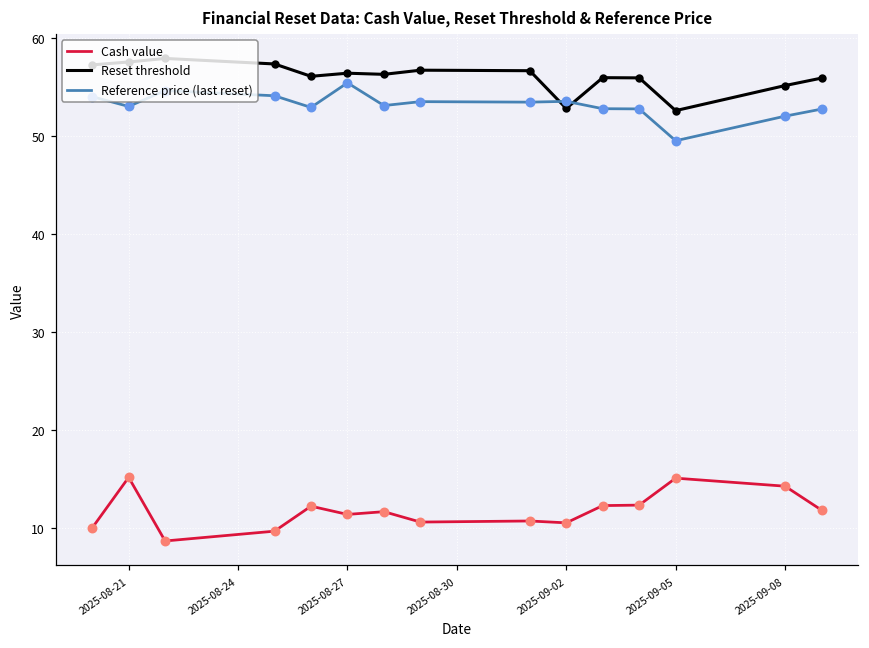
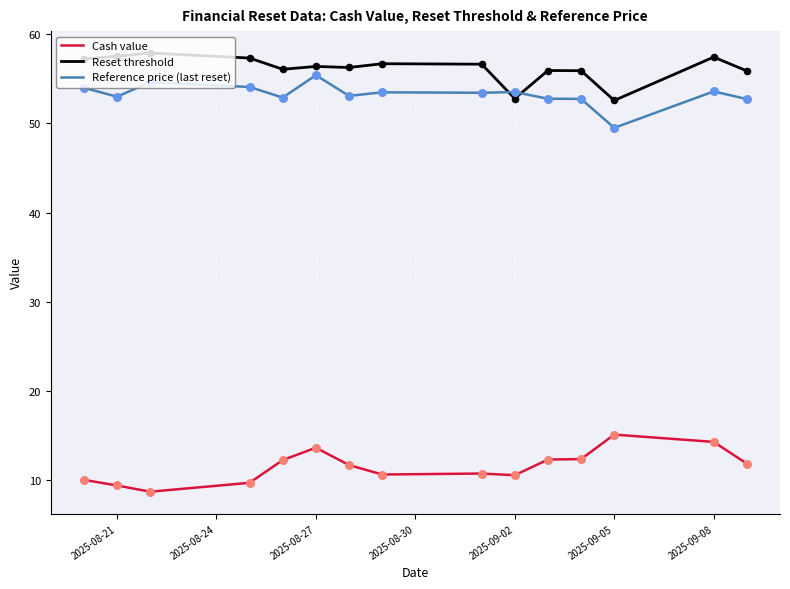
  {
    "Cash value": {
-     "2025-08-21": 15,
-     "2025-08-27": 11,
+     "2025-08-21": 9,
+     "2025-08-27": 14,
      "2025-09-02": 11,
      "2025-09-05": 15,
      "2025-09-08": 14
    },
    "Reset threshold": {
      "2025-08-27": 56,
      "2025-09-02": 53,
      "2025-09-05": 53,
-     "2025-09-08": 55
+     "2025-09-08": 57
    },
    "Reference price (last reset)": {
      "2025-08-21": 53,
      "2025-08-27": 55,
      "2025-09-02": 54,
      "2025-09-05": 50,
-     "2025-09-08": 52
+     "2025-09-08": 54
    }
  }
